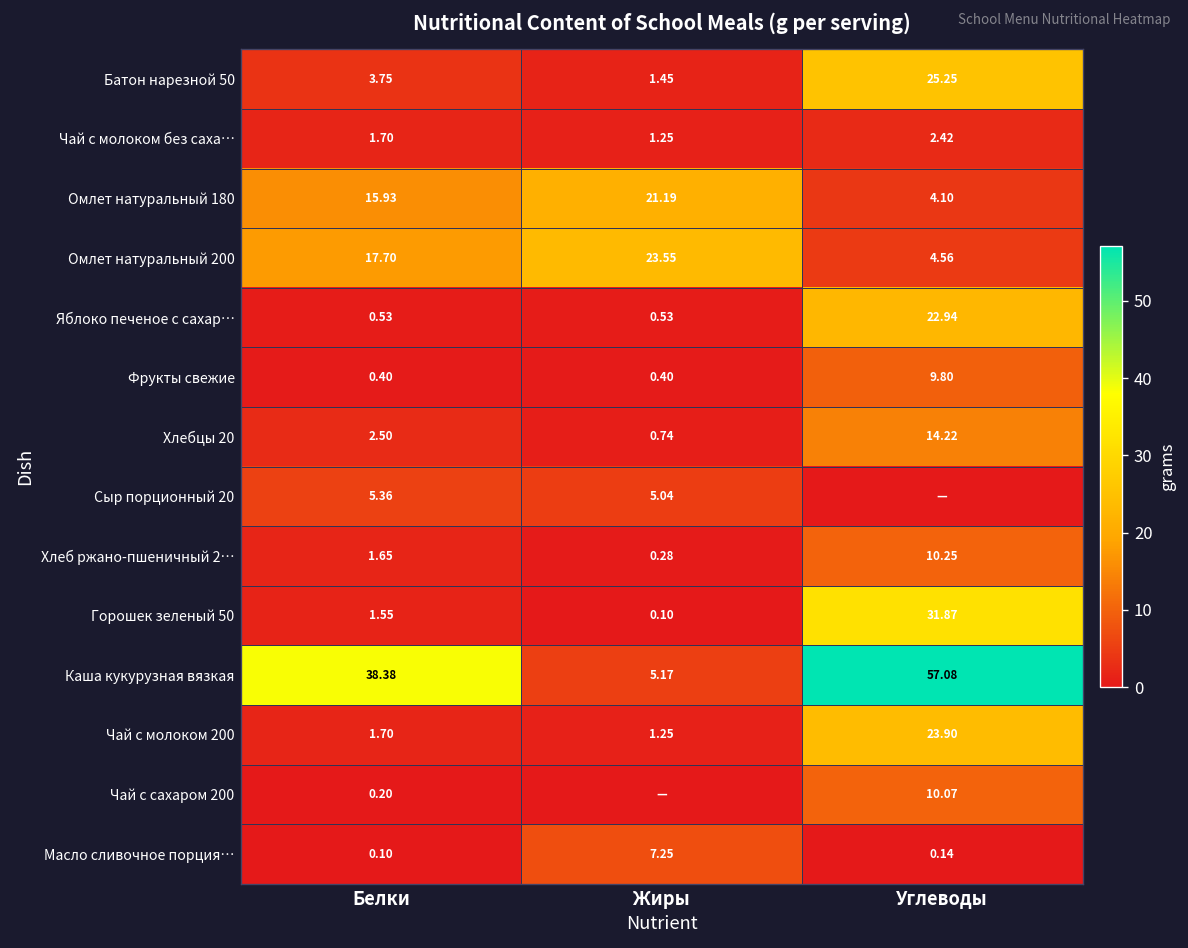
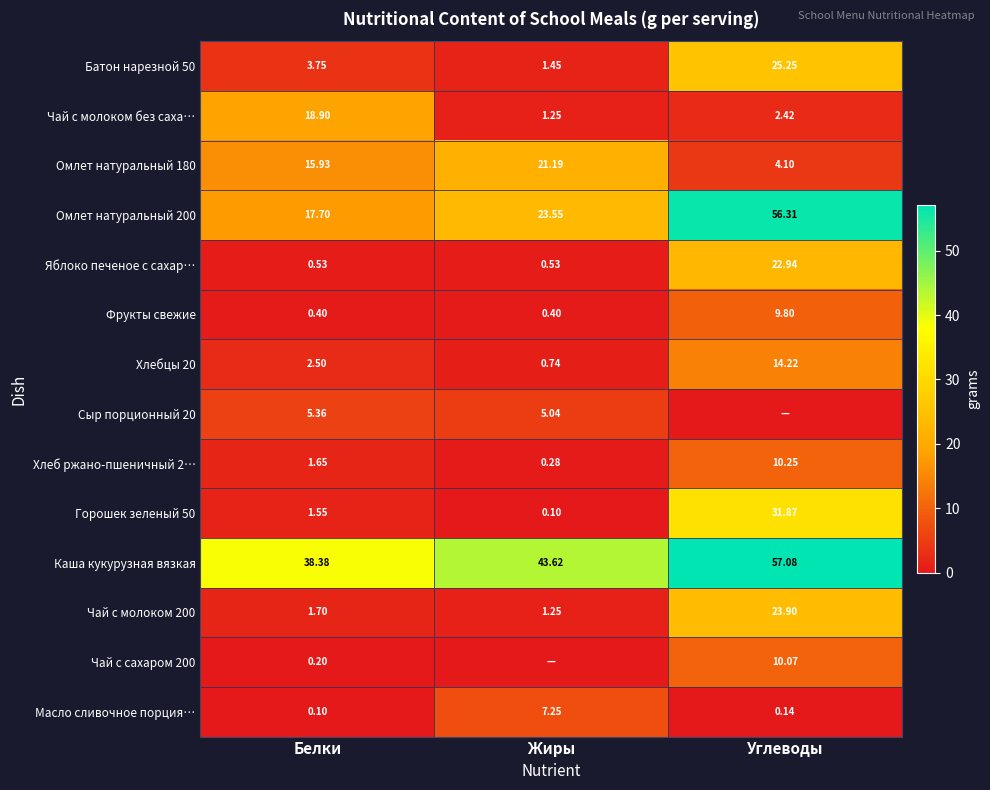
  {
    "Батон нарезной 50": {
      "Белки": 3.75,
      "Жиры": 1.45,
      "Углеводы": 25.25
    },
    "Чай с молоком без саха…": {
-     "Белки": 1.70,
+     "Белки": 18.90,
      "Жиры": 1.25,
      "Углеводы": 2.42
    },
    "Омлет натуральный 180": {
      "Белки": 15.93,
      "Жиры": 21.19,
      "Углеводы": 4.10
    },
    "Омлет натуральный 200": {
      "Белки": 17.70,
      "Жиры": 23.55,
-     "Углеводы": 4.56
+     "Углеводы": 56.31
    },
    "Яблоко печеное с сахар…": {
      "Белки": 0.53,
      "Жиры": 0.53,
      "Углеводы": 22.94
    },
    "Фрукты свежие": {
      "Белки": 0.40,
      "Жиры": 0.40,
      "Углеводы": 9.80
    },
    "Хлебцы 20": {
      "Белки": 2.50,
      "Жиры": 0.74,
      "Углеводы": 14.22
    },
    "Сыр порционный 20": {
      "Белки": 5.36,
      "Жиры": 5.04
    },
    "Хлеб ржано-пшеничный 2…": {
      "Белки": 1.65,
      "Жиры": 0.28,
      "Углеводы": 10.25
    },
    "Горошек зеленый 50": {
      "Белки": 1.55,
      "Жиры": 0.10,
      "Углеводы": 31.87
    },
    "Каша кукурузная вязкая": {
      "Белки": 38.38,
-     "Жиры": 5.17,
+     "Жиры": 43.62,
      "Углеводы": 57.08
    },
    "Чай с молоком 200": {
      "Белки": 1.70,
      "Жиры": 1.25,
      "Углеводы": 23.90
    },
    "Чай с сахаром 200": {
      "Белки": 0.20,
      "Углеводы": 10.07
    },
    "Масло сливочное порция…": {
      "Белки": 0.10,
      "Жиры": 7.25,
      "Углеводы": 0.14
    }
  }
